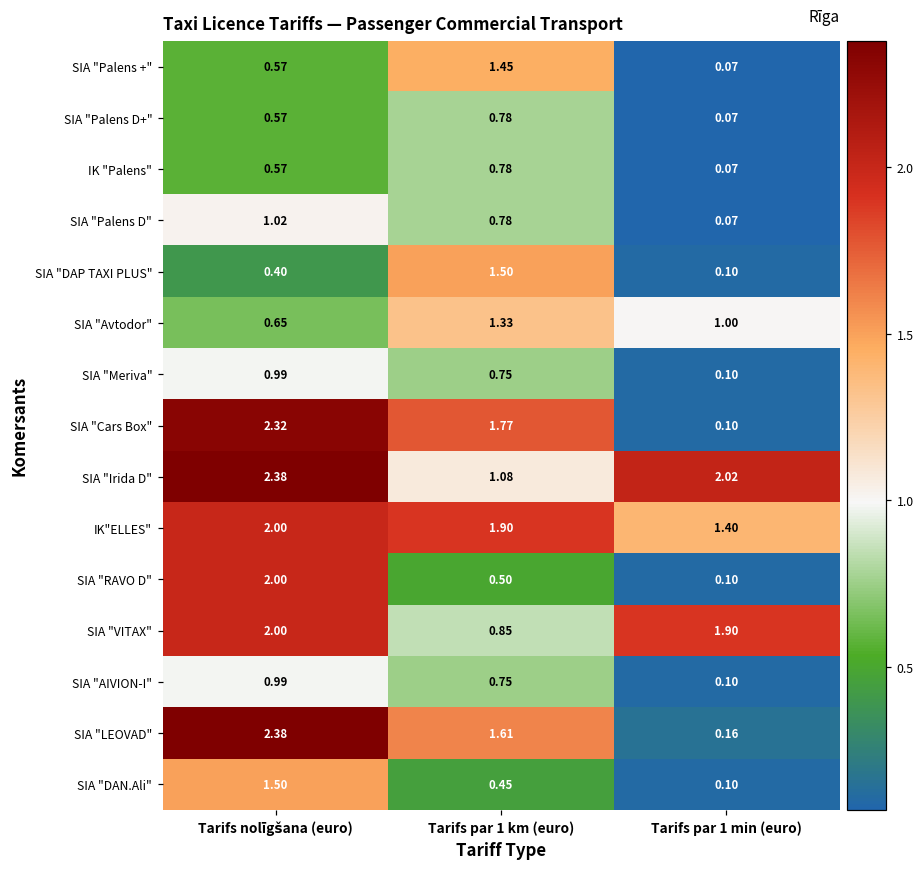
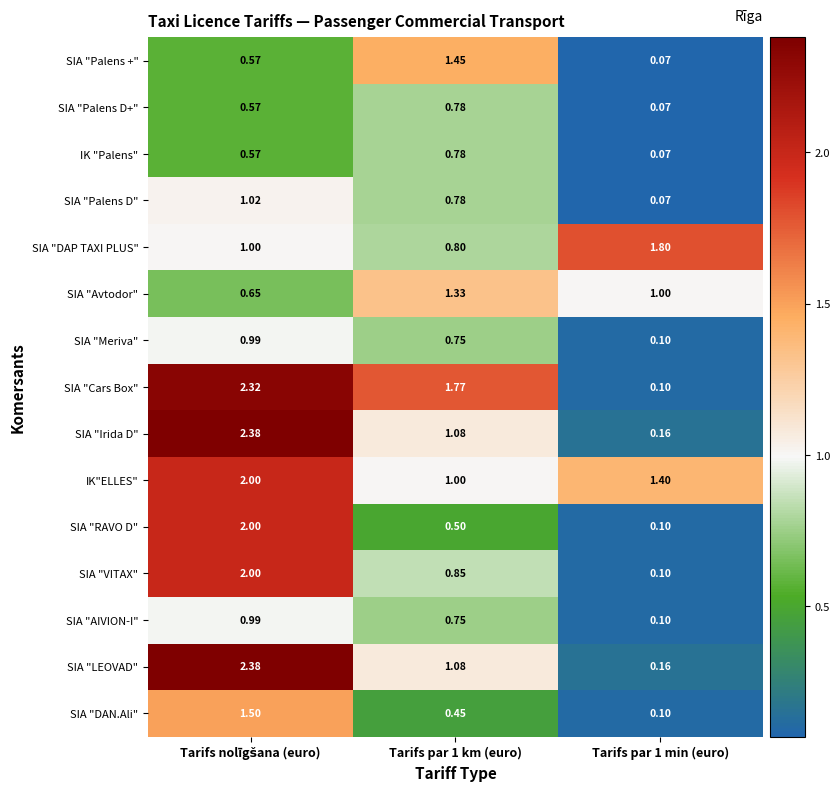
  {
    "SIA \"Palens +\"": {
      "Tarifs nolīgšana (euro)": 0.57,
      "Tarifs par 1 km (euro)": 1.45,
      "Tarifs par 1 min (euro)": 0.07
    },
    "SIA \"Palens D+\"": {
      "Tarifs nolīgšana (euro)": 0.57,
      "Tarifs par 1 km (euro)": 0.78,
      "Tarifs par 1 min (euro)": 0.07
    },
    "IK \"Palens\"": {
      "Tarifs nolīgšana (euro)": 0.57,
      "Tarifs par 1 km (euro)": 0.78,
      "Tarifs par 1 min (euro)": 0.07
    },
    "SIA \"Palens D\"": {
      "Tarifs nolīgšana (euro)": 1.02,
      "Tarifs par 1 km (euro)": 0.78,
      "Tarifs par 1 min (euro)": 0.07
    },
    "SIA \"DAP TAXI PLUS\"": {
-     "Tarifs nolīgšana (euro)": 0.40,
-     "Tarifs par 1 km (euro)": 1.50,
-     "Tarifs par 1 min (euro)": 0.10
+     "Tarifs nolīgšana (euro)": 1.00,
+     "Tarifs par 1 km (euro)": 0.80,
+     "Tarifs par 1 min (euro)": 1.80
    },
    "SIA \"Avtodor\"": {
      "Tarifs nolīgšana (euro)": 0.65,
      "Tarifs par 1 km (euro)": 1.33,
      "Tarifs par 1 min (euro)": 1.00
    },
    "SIA \"Meriva\"": {
      "Tarifs nolīgšana (euro)": 0.99,
      "Tarifs par 1 km (euro)": 0.75,
      "Tarifs par 1 min (euro)": 0.10
    },
    "SIA \"Cars Box\"": {
      "Tarifs nolīgšana (euro)": 2.32,
      "Tarifs par 1 km (euro)": 1.77,
      "Tarifs par 1 min (euro)": 0.10
    },
    "SIA \"Irida D\"": {
      "Tarifs nolīgšana (euro)": 2.38,
      "Tarifs par 1 km (euro)": 1.08,
-     "Tarifs par 1 min (euro)": 2.02
+     "Tarifs par 1 min (euro)": 0.16
    },
    "IK\"ELLES\"": {
      "Tarifs nolīgšana (euro)": 2.00,
-     "Tarifs par 1 km (euro)": 1.90,
+     "Tarifs par 1 km (euro)": 1.00,
      "Tarifs par 1 min (euro)": 1.40
    },
    "SIA \"RAVO D\"": {
      "Tarifs nolīgšana (euro)": 2.00,
      "Tarifs par 1 km (euro)": 0.50,
      "Tarifs par 1 min (euro)": 0.10
    },
    "SIA \"VITAX\"": {
      "Tarifs nolīgšana (euro)": 2.00,
      "Tarifs par 1 km (euro)": 0.85,
-     "Tarifs par 1 min (euro)": 1.90
+     "Tarifs par 1 min (euro)": 0.10
    },
    "SIA \"AIVION-I\"": {
      "Tarifs nolīgšana (euro)": 0.99,
      "Tarifs par 1 km (euro)": 0.75,
      "Tarifs par 1 min (euro)": 0.10
    },
    "SIA \"LEOVAD\"": {
      "Tarifs nolīgšana (euro)": 2.38,
-     "Tarifs par 1 km (euro)": 1.61,
+     "Tarifs par 1 km (euro)": 1.08,
      "Tarifs par 1 min (euro)": 0.16
    },
    "SIA \"DAN.Ali\"": {
      "Tarifs nolīgšana (euro)": 1.50,
      "Tarifs par 1 km (euro)": 0.45,
      "Tarifs par 1 min (euro)": 0.10
    }
  }
